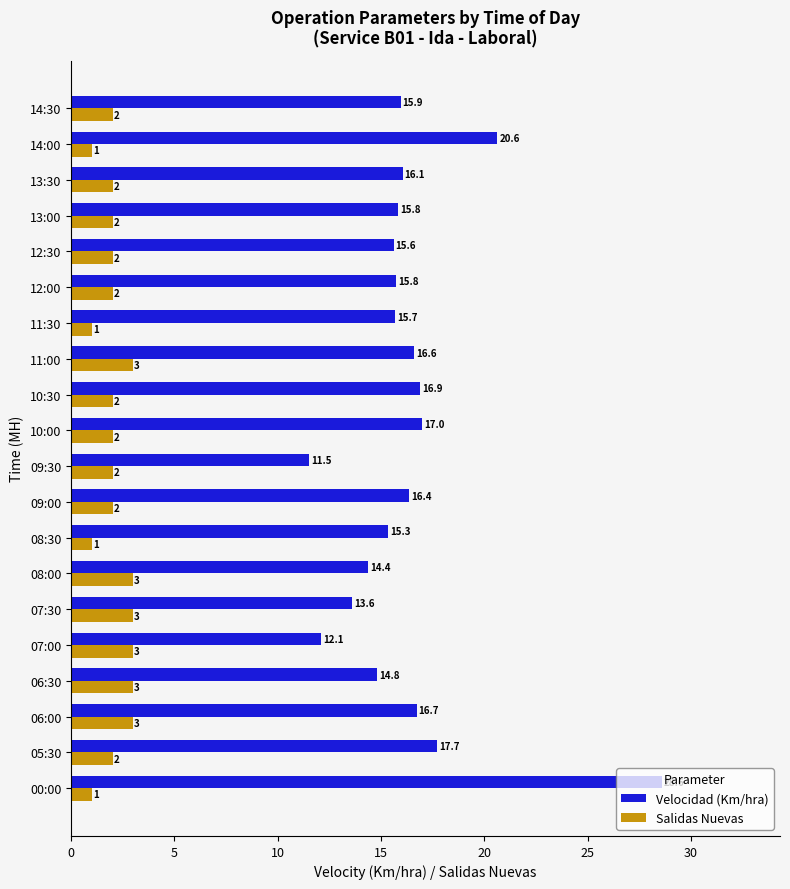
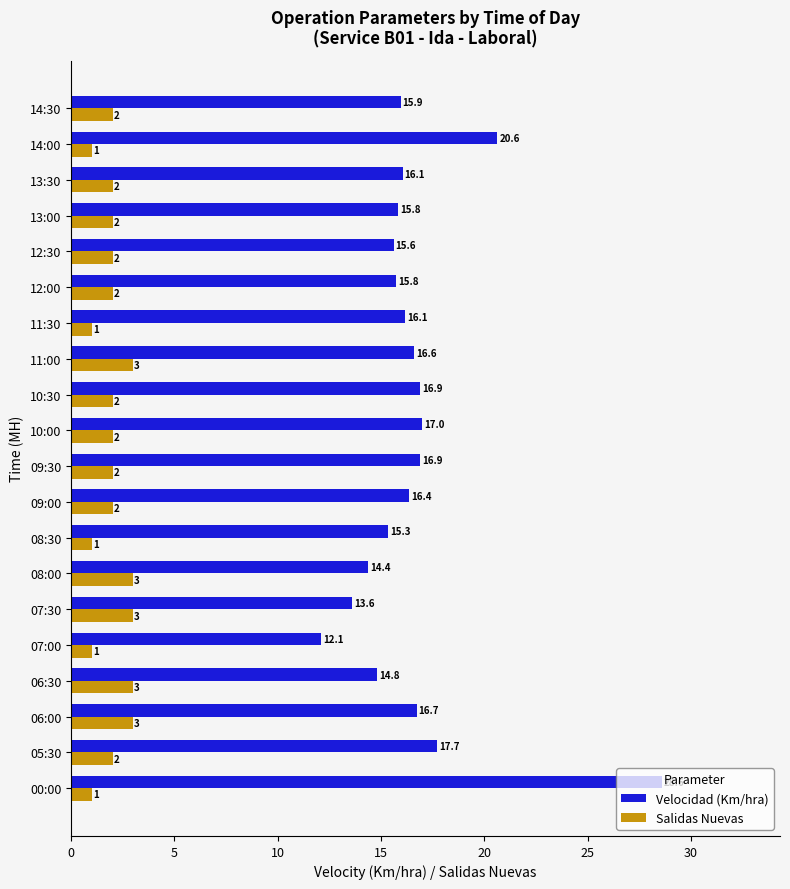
  {
    "Velocidad (Km/hra)": {
      "14:30": 15.9,
      "14:00": 20.6,
      "13:30": 16.1,
      "13:00": 15.8,
      "12:30": 15.6,
      "12:00": 15.8,
-     "11:30": 15.7,
+     "11:30": 16.1,
      "11:00": 16.6,
      "10:30": 16.9,
      "10:00": 17.0,
-     "09:30": 11.5,
+     "09:30": 16.9,
      "09:00": 16.4,
      "08:30": 15.3,
      "08:00": 14.4,
      "07:30": 13.6,
      "07:00": 12.1,
      "06:30": 14.8,
      "06:00": 16.7,
      "05:30": 17.7
    },
    "Salidas Nuevas": {
      "14:30": 2,
      "14:00": 1,
      "13:30": 2,
      "13:00": 2,
      "12:30": 2,
      "12:00": 2,
      "11:30": 1,
      "11:00": 3,
      "10:30": 2,
      "10:00": 2,
      "09:30": 2,
      "09:00": 2,
      "08:30": 1,
      "08:00": 3,
      "07:30": 3,
-     "07:00": 3,
+     "07:00": 1,
      "06:30": 3,
      "06:00": 3,
      "05:30": 2,
      "00:00": 1
    }
  }
